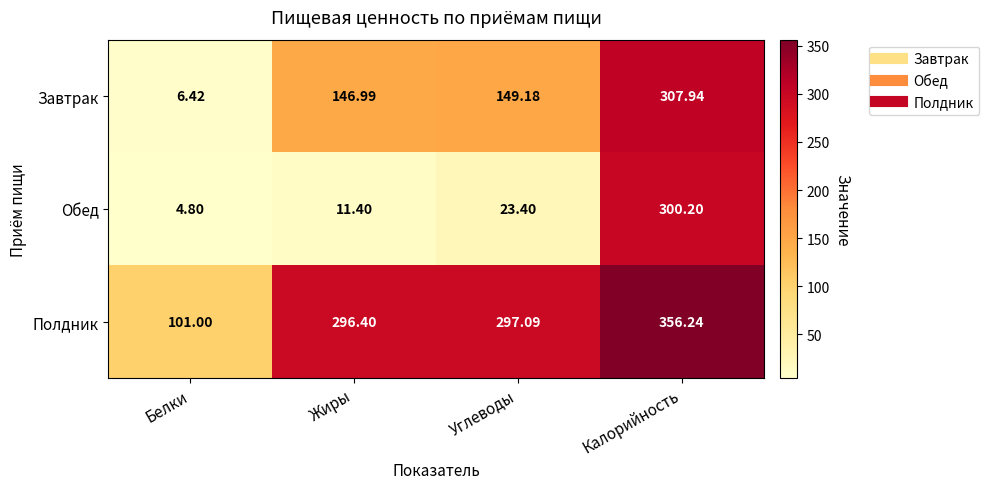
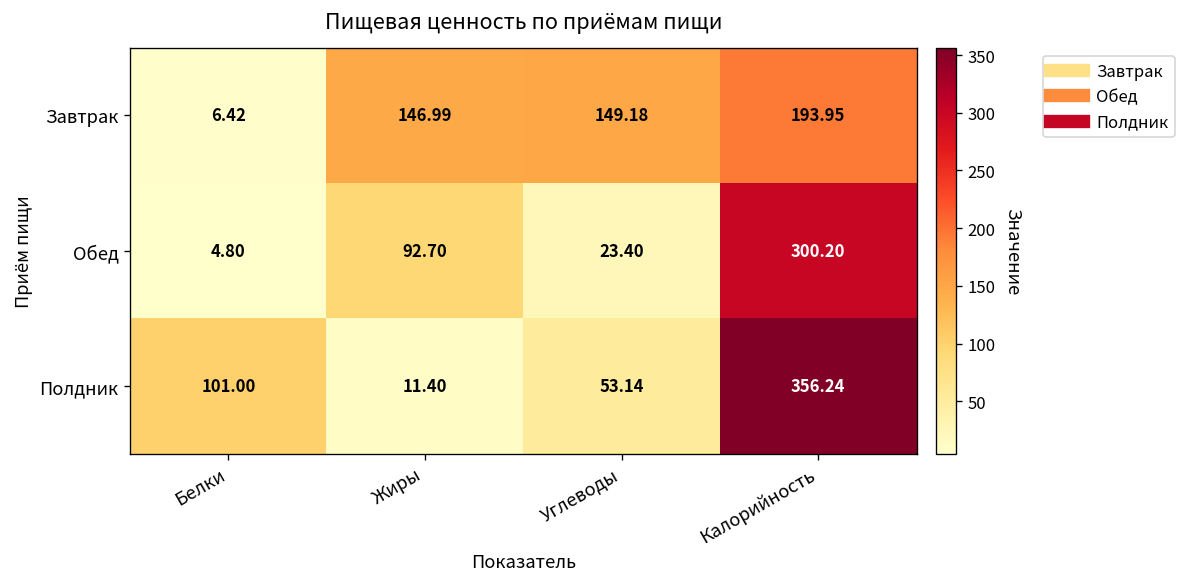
  {
    "Завтрак": {
      "Белки": 6.42,
      "Жиры": 146.99,
      "Углеводы": 149.18,
-     "Калорийность": 307.94
+     "Калорийность": 193.95
    },
    "Обед": {
      "Белки": 4.80,
-     "Жиры": 11.40,
+     "Жиры": 92.70,
      "Углеводы": 23.40,
      "Калорийность": 300.20
    },
    "Полдник": {
      "Белки": 101.00,
-     "Жиры": 296.40,
-     "Углеводы": 297.09,
+     "Жиры": 11.40,
+     "Углеводы": 53.14,
      "Калорийность": 356.24
    }
  }
